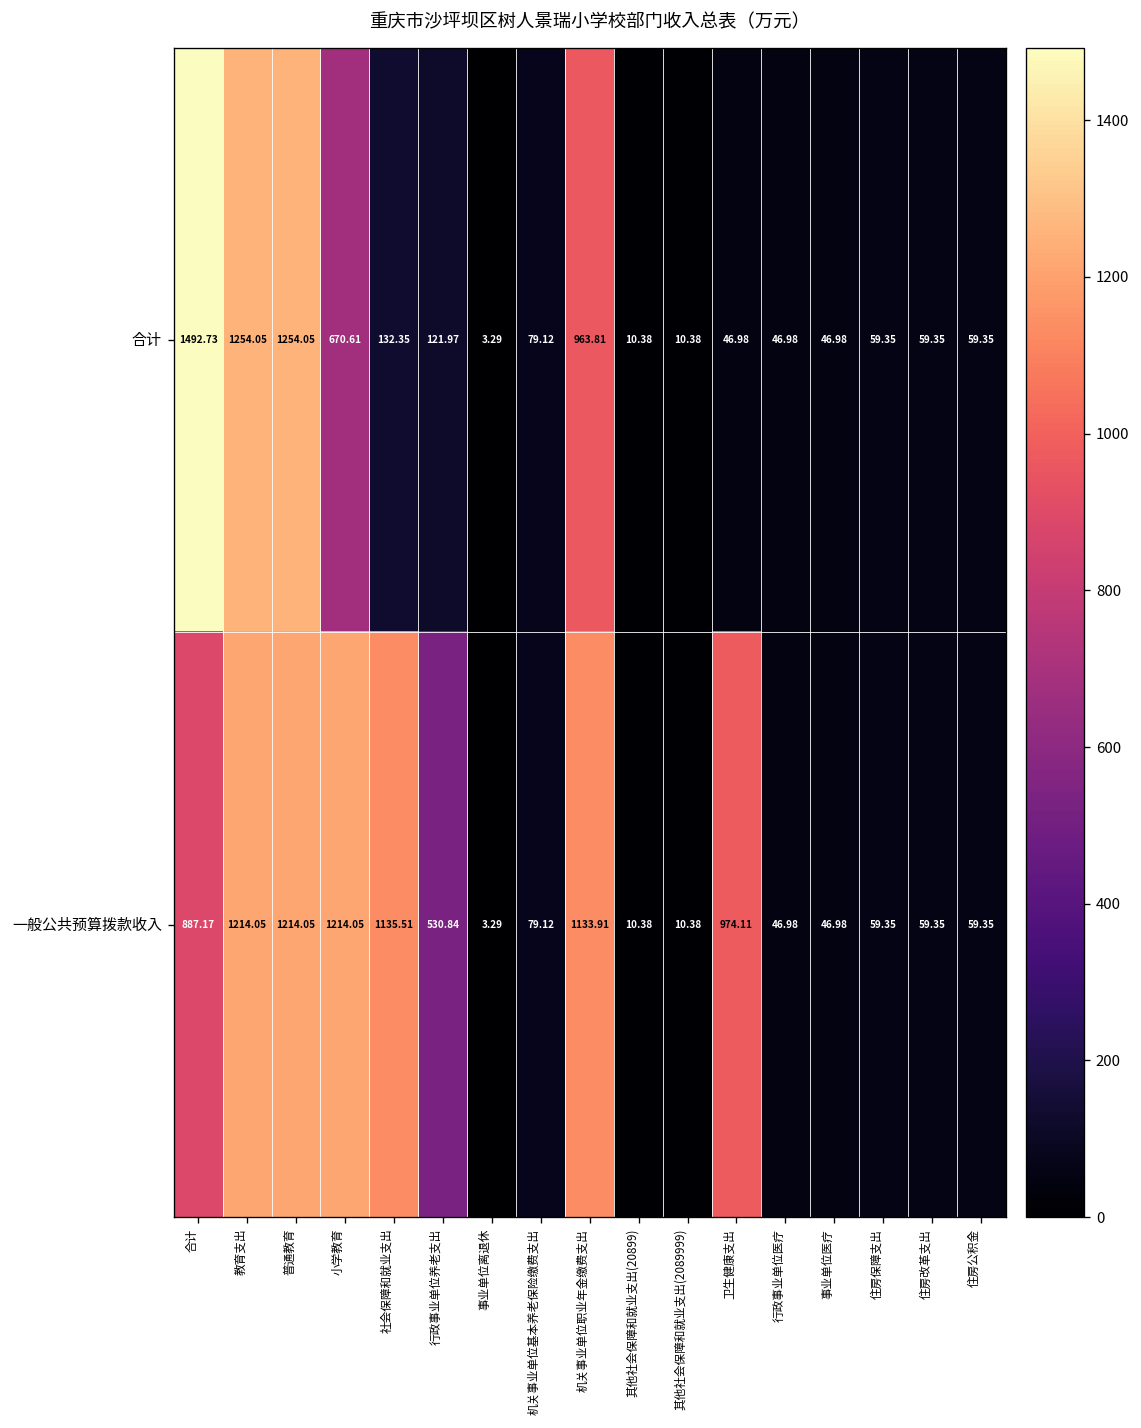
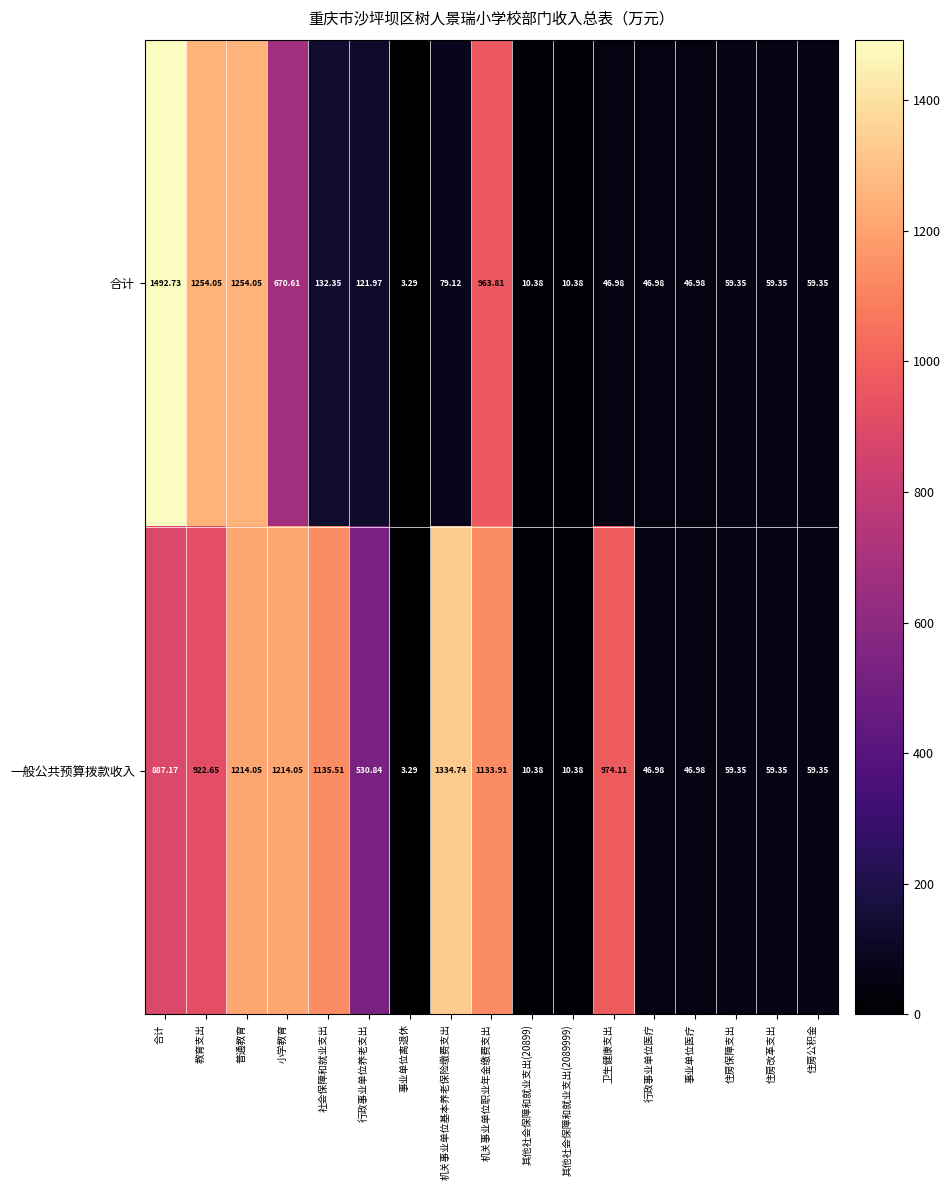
  {
    "合计": {
      "合计": 1492.73,
      "教育支出": 1254.05,
      "普通教育": 1254.05,
      "小学教育": 670.61,
      "社会保障和就业支出": 132.35,
      "行政事业单位养老支出": 121.97,
      "事业单位离退休": 3.29,
      "机关事业单位基本养老保险缴费支出": 79.12,
      "机关事业单位职业年金缴费支出": 963.81,
      "其他社会保障和就业支出(20899)": 10.38,
      "其他社会保障和就业支出(2089999)": 10.38,
      "卫生健康支出": 46.98,
      "行政事业单位医疗": 46.98,
      "事业单位医疗": 46.98,
      "住房保障支出": 59.35,
      "住房改革支出": 59.35,
      "住房公积金": 59.35
    },
    "一般公共预算拨款收入": {
      "合计": 887.17,
-     "教育支出": 1214.05,
+     "教育支出": 922.65,
      "普通教育": 1214.05,
      "小学教育": 1214.05,
      "社会保障和就业支出": 1135.51,
      "行政事业单位养老支出": 530.84,
      "事业单位离退休": 3.29,
-     "机关事业单位基本养老保险缴费支出": 79.12,
+     "机关事业单位基本养老保险缴费支出": 1334.74,
      "机关事业单位职业年金缴费支出": 1133.91,
      "其他社会保障和就业支出(20899)": 10.38,
      "其他社会保障和就业支出(2089999)": 10.38,
      "卫生健康支出": 974.11,
      "行政事业单位医疗": 46.98,
      "事业单位医疗": 46.98,
      "住房保障支出": 59.35,
      "住房改革支出": 59.35,
      "住房公积金": 59.35
    }
  }
